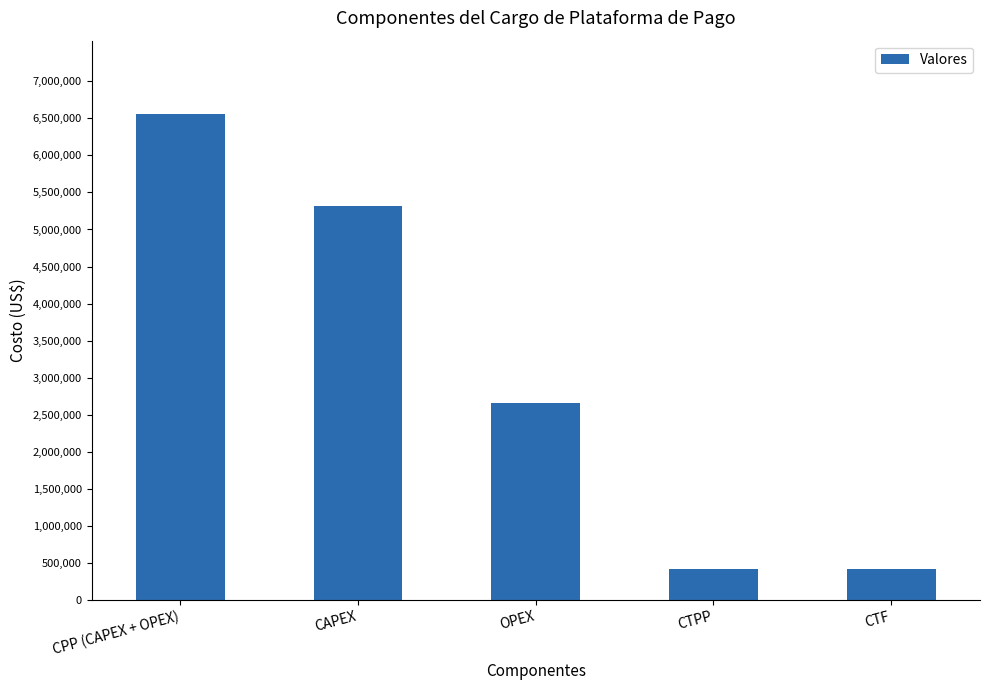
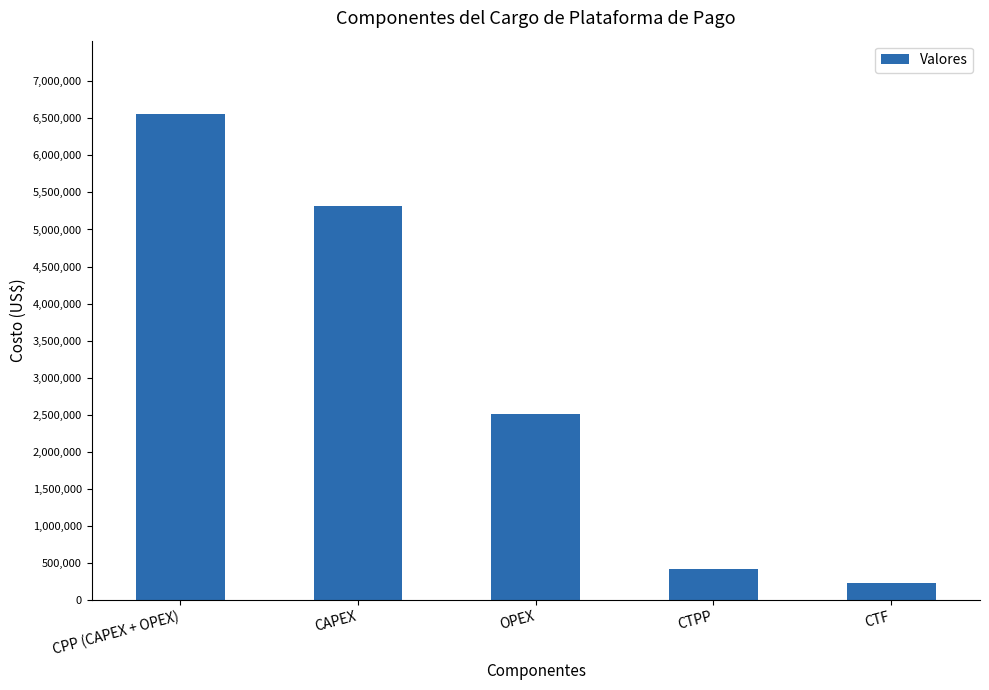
  {
    "CPP (CAPEX + OPEX)": "6,600,000",
    "CAPEX": "5,300,000",
-   "OPEX": "2,700,000",
+   "OPEX": "2,500,000",
    "CTPP": "400,000",
-   "CTF": "400,000"
+   "CTF": "200,000"
  }
